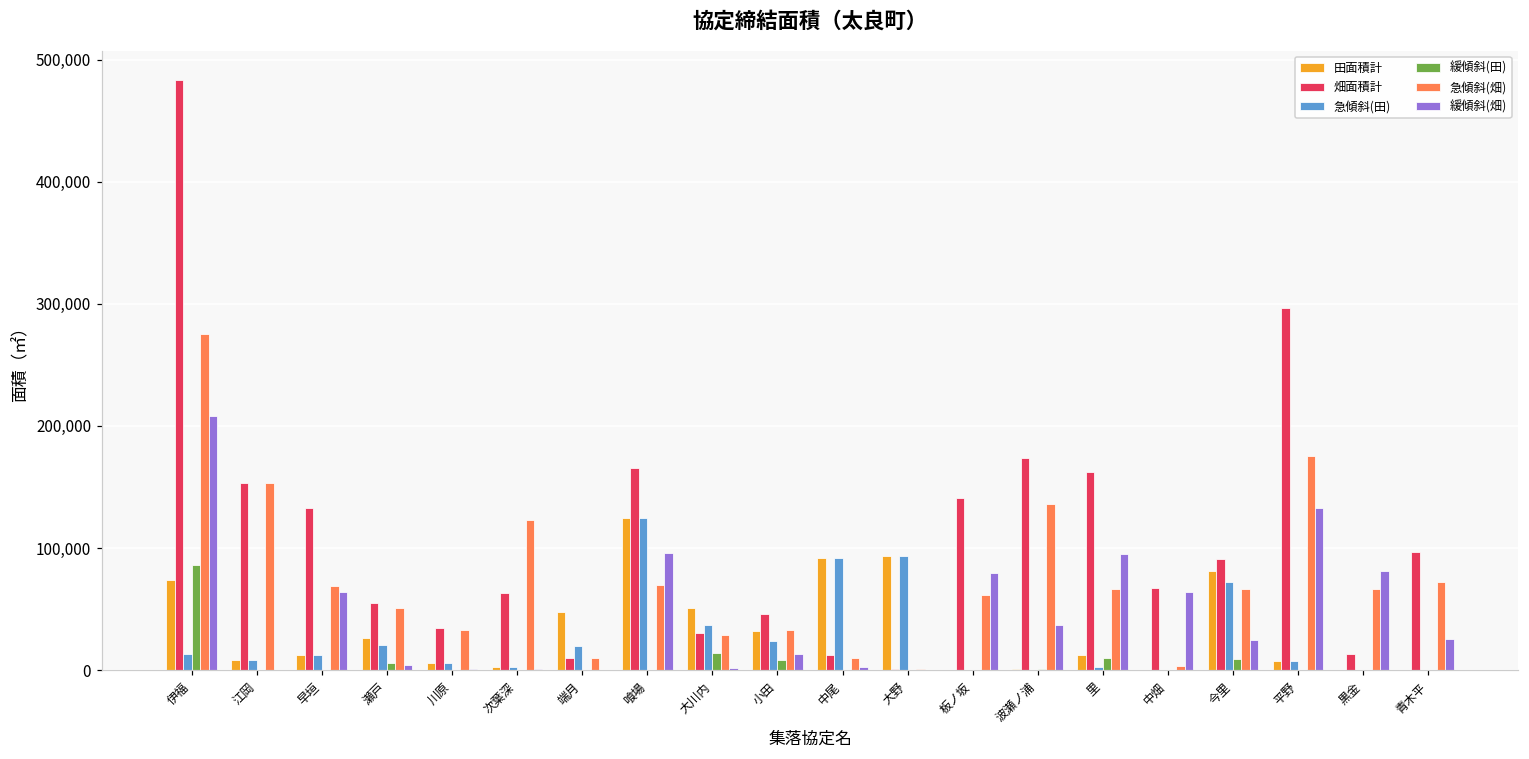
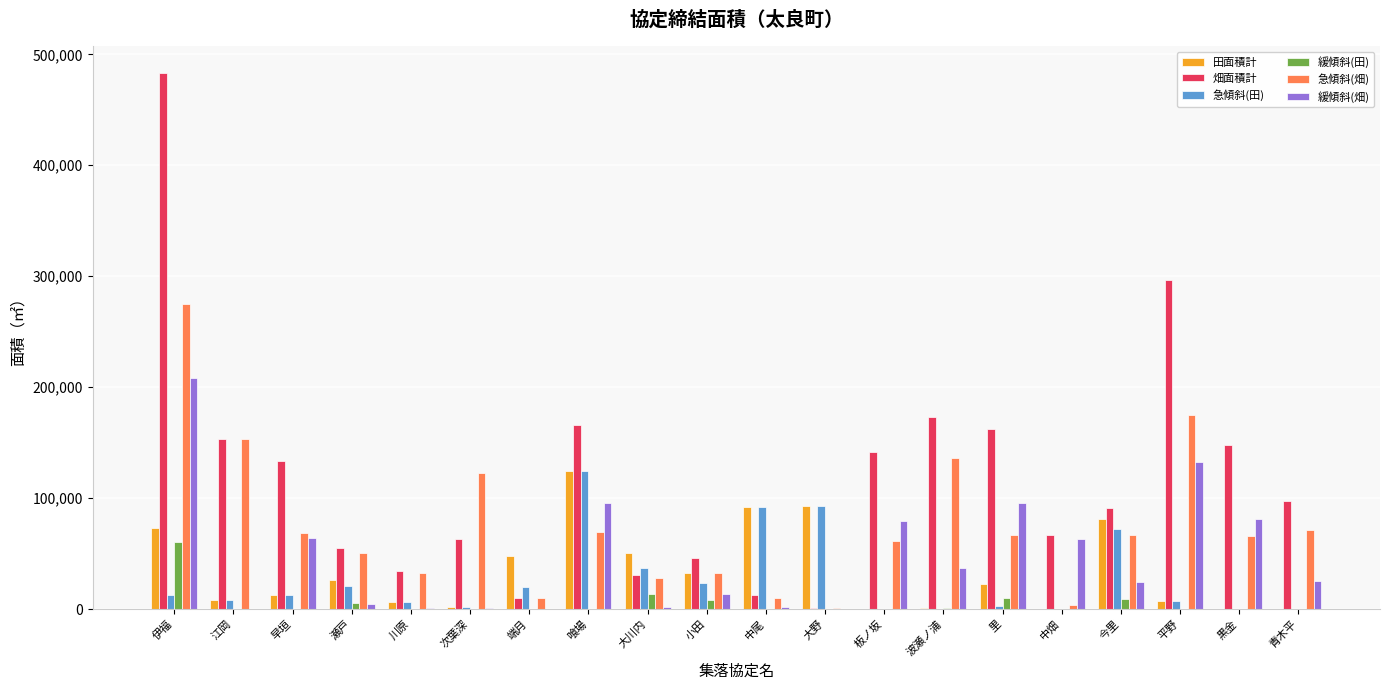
  {
    "田面積計": {
      "伊福": "73,000",
      "江岡": "8,000",
      "早垣": "12,000",
      "瀬戸": "27,000",
      "川原": "6,000",
      "端月": "48,000",
      "喰場": "124,000",
      "大川内": "51,000",
      "小田": "32,000",
      "中尾": "92,000",
      "大野": "93,000",
      "板ノ坂": "0",
-     "里": "12,000",
+     "里": "23,000",
      "中畑": "0",
      "今里": "81,000",
      "平野": "7,000",
      "黒金": "0",
      "青木平": "0"
    },
    "畑面積計": {
      "伊福": "483,000",
      "江岡": "153,000",
      "早垣": "133,000",
      "瀬戸": "55,000",
      "川原": "34,000",
      "次葉深": "63,000",
      "端月": "10,000",
      "喰場": "166,000",
      "大川内": "30,000",
      "小田": "46,000",
      "中尾": "12,000",
      "板ノ坂": "141,000",
      "波瀬ノ浦": "173,000",
      "里": "162,000",
      "中畑": "67,000",
      "今里": "91,000",
      "平野": "297,000",
-     "黒金": "13,000",
+     "黒金": "148,000",
      "青木平": "97,000"
    },
    "急傾斜(田)": {
      "伊福": "13,000",
      "江岡": "8,000",
      "早垣": "12,000",
      "瀬戸": "21,000",
      "川原": "6,000",
      "端月": "20,000",
      "喰場": "124,000",
      "大川内": "37,000",
      "小田": "24,000",
      "中尾": "92,000",
      "大野": "93,000",
      "板ノ坂": "0",
      "波瀬ノ浦": "0",
      "里": "3,000",
      "中畑": "0",
      "今里": "73,000",
      "平野": "7,000",
      "黒金": "0",
      "青木平": "0"
    },
    "緩傾斜(田)": {
-     "伊福": "86,000",
+     "伊福": "61,000",
      "江岡": "0",
      "早垣": "0",
      "瀬戸": "6,000",
      "川原": "0",
      "次葉深": "0",
      "端月": "0",
      "喰場": "0",
      "大川内": "14,000",
      "小田": "9,000",
      "中尾": "0",
      "大野": "0",
      "板ノ坂": "0",
      "里": "10,000",
      "中畑": "0",
      "今里": "9,000",
      "平野": "0",
      "黒金": "0",
      "青木平": "0"
    },
    "急傾斜(畑)": {
      "伊福": "275,000",
      "江岡": "153,000",
      "早垣": "69,000",
      "瀬戸": "51,000",
      "川原": "33,000",
      "次葉深": "123,000",
      "端月": "10,000",
      "喰場": "70,000",
      "大川内": "28,000",
      "小田": "33,000",
      "中尾": "10,000",
      "板ノ坂": "62,000",
      "波瀬ノ浦": "136,000",
      "里": "67,000",
      "中畑": "4,000",
      "今里": "67,000",
      "平野": "175,000",
      "黒金": "66,000",
      "青木平": "72,000"
    },
    "緩傾斜(畑)": {
      "伊福": "208,000",
      "江岡": "0",
      "早垣": "64,000",
      "瀬戸": "4,000",
      "端月": "0",
      "喰場": "96,000",
      "小田": "13,000",
      "中尾": "2,000",
      "大野": "0",
      "板ノ坂": "80,000",
      "波瀬ノ浦": "37,000",
      "里": "95,000",
      "中畑": "64,000",
      "今里": "24,000",
      "平野": "132,000",
      "黒金": "81,000",
      "青木平": "25,000"
    }
  }
